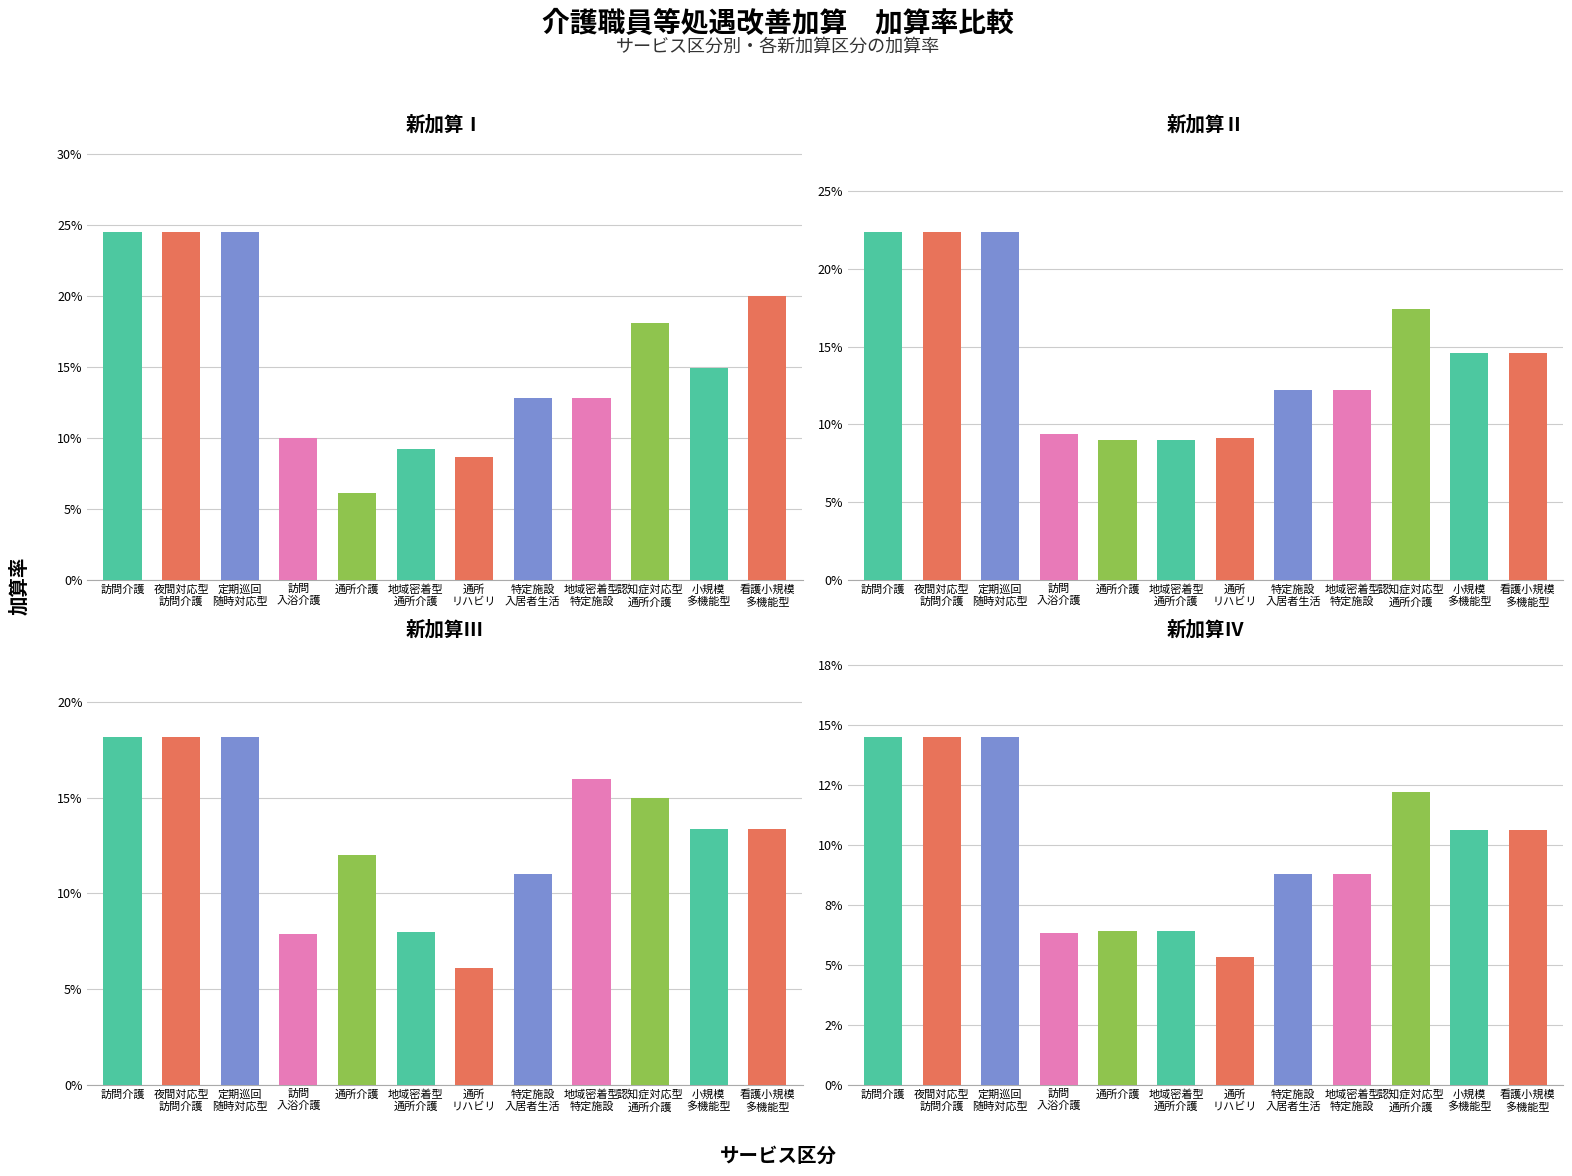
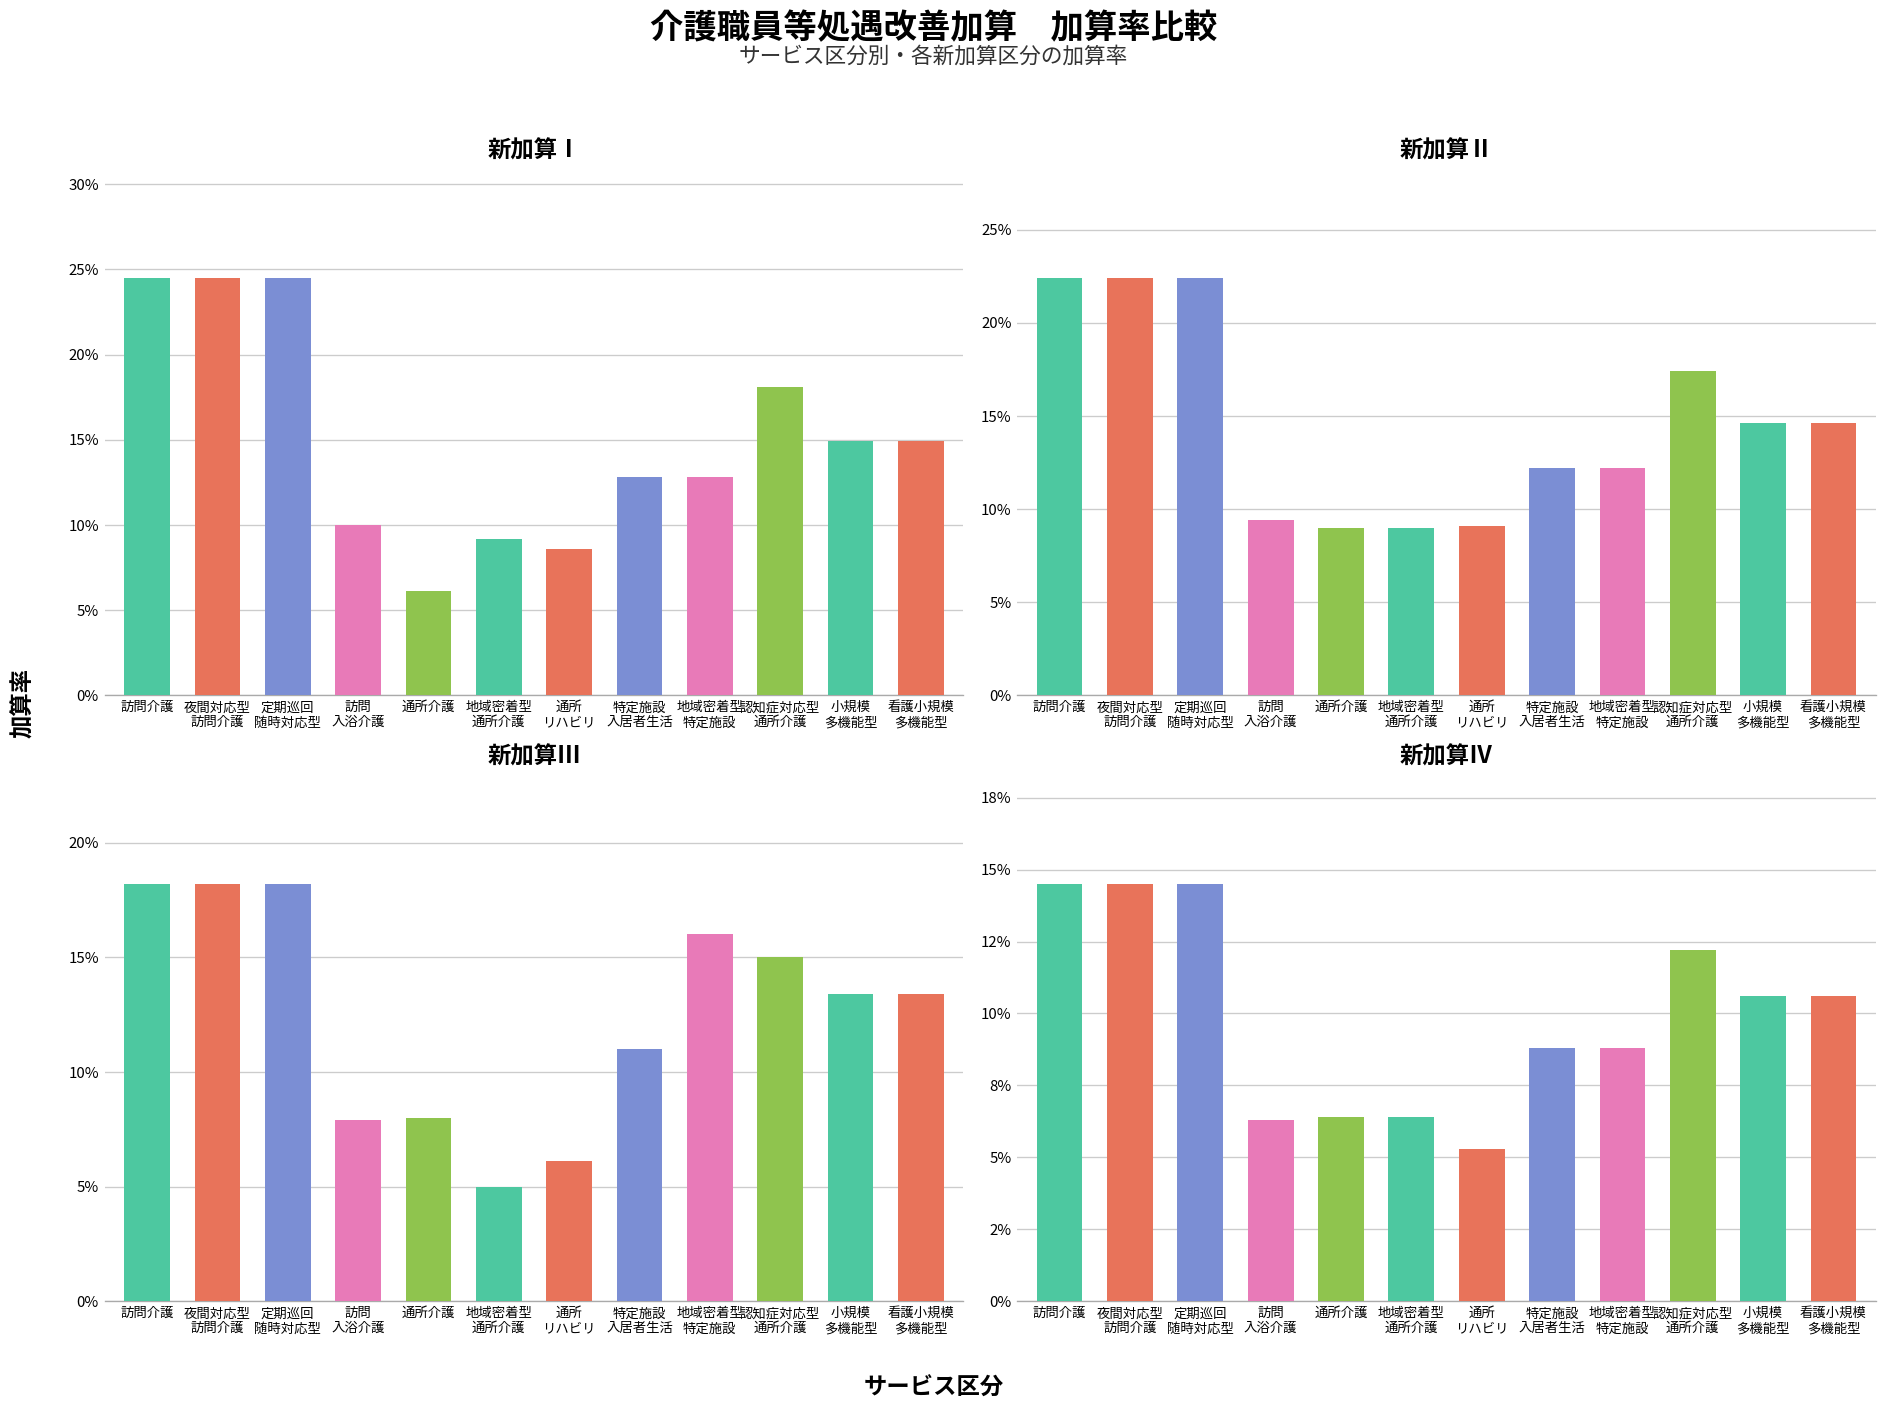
  {
    "新加算Ⅰ": {
      "訪問介護": "24.5%",
      "夜間対応型 訪問介護": "24.5%",
      "定期巡回 随時対応型": "24.5%",
      "訪問 入浴介護": "10.0%",
      "通所介護": "6.1%",
      "地域密着型 通所介護": "9.2%",
      "通所 リハビリ": "8.6%",
      "特定施設 入居者生活": "12.8%",
      "地域密着型 特定施設": "12.8%",
      "認知症対応型 通所介護": "18.1%",
      "小規模 多機能型": "14.9%",
-     "看護小規模 多機能型": "20.0%"
+     "看護小規模 多機能型": "14.9%"
    },
    "新加算Ⅱ": {
      "訪問介護": "22.4%",
      "夜間対応型 訪問介護": "22.4%",
      "定期巡回 随時対応型": "22.4%",
      "訪問 入浴介護": "9.4%",
      "通所介護": "9.0%",
      "地域密着型 通所介護": "9.0%",
      "通所 リハビリ": "9.1%",
      "特定施設 入居者生活": "12.2%",
      "地域密着型 特定施設": "12.2%",
      "認知症対応型 通所介護": "17.4%",
      "小規模 多機能型": "14.6%",
      "看護小規模 多機能型": "14.6%"
    },
    "新加算Ⅲ": {
      "訪問介護": "18.2%",
      "夜間対応型 訪問介護": "18.2%",
      "定期巡回 随時対応型": "18.2%",
      "訪問 入浴介護": "7.9%",
-     "通所介護": "12.0%",
-     "地域密着型 通所介護": "8.0%",
+     "通所介護": "8.0%",
+     "地域密着型 通所介護": "5.0%",
      "通所 リハビリ": "6.1%",
      "特定施設 入居者生活": "11.0%",
      "地域密着型 特定施設": "16.0%",
      "認知症対応型 通所介護": "15.0%",
      "小規模 多機能型": "13.4%",
      "看護小規模 多機能型": "13.4%"
    }
  }
